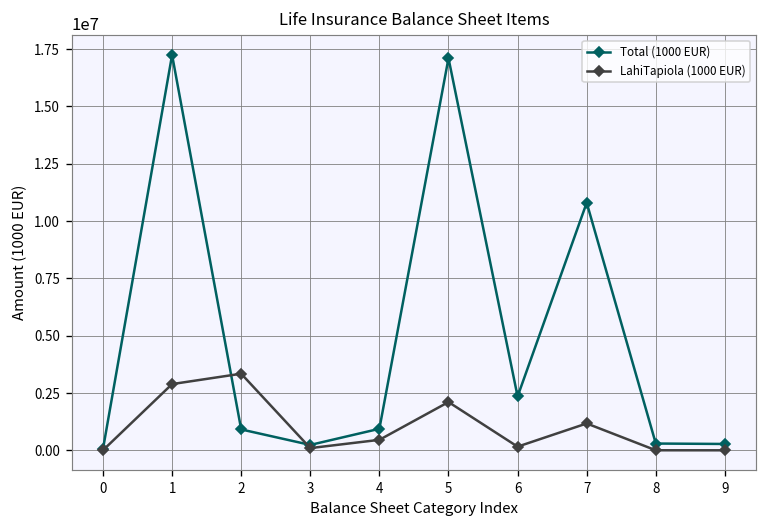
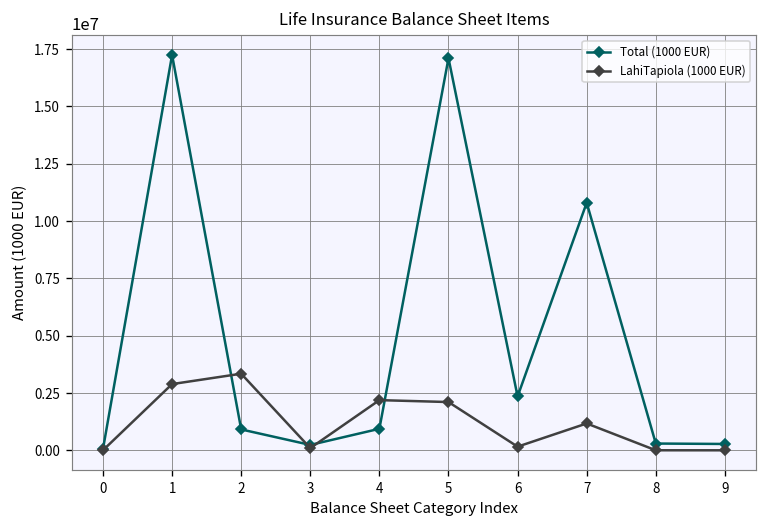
  {
    "Total (1000 EUR)": {
      "1": 17200000,
      "2": 900000,
      "3": 200000,
      "4": 900000,
      "5": 17100000,
      "6": 2400000,
      "7": 10800000,
      "8": 300000,
      "9": 300000
    },
    "LahiTapiola (1000 EUR)": {
      "1": 2900000,
      "2": 3300000,
      "3": 100000,
-     "4": 500000,
+     "4": 2200000,
      "5": 2100000,
      "6": 200000,
      "7": 1200000,
      "8": 0,
      "9": 0
    }
  }
